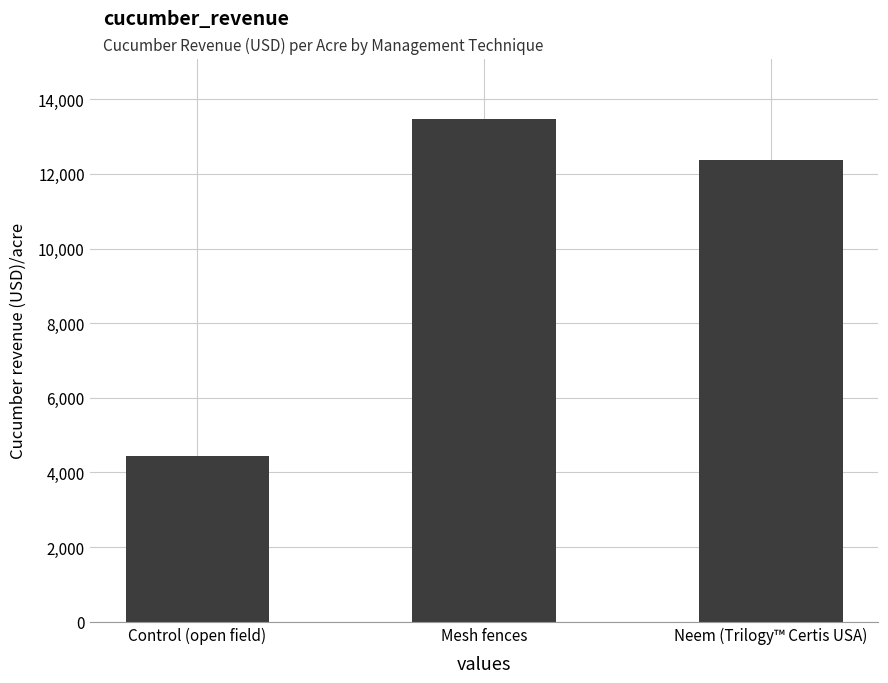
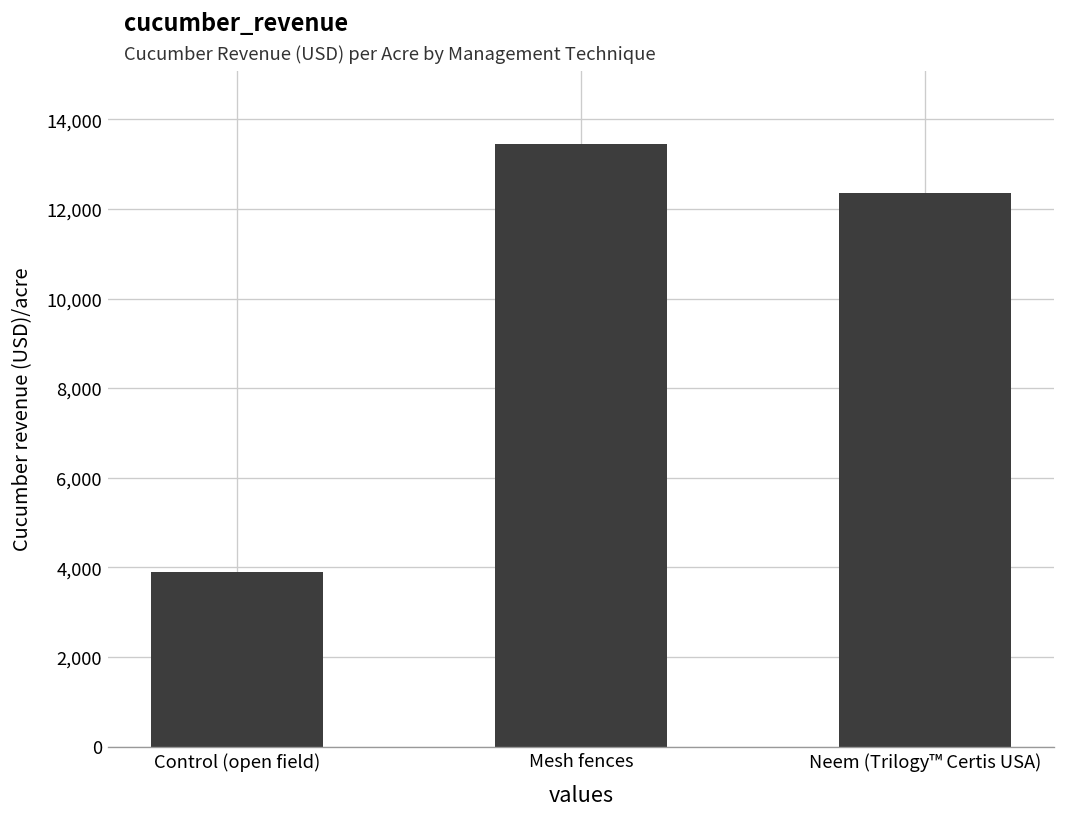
  {
-   "Control (open field)": "4,400",
+   "Control (open field)": "3,900",
    "Mesh fences": "13,500",
    "Neem (Trilogy™ Certis USA)": "12,400"
  }
